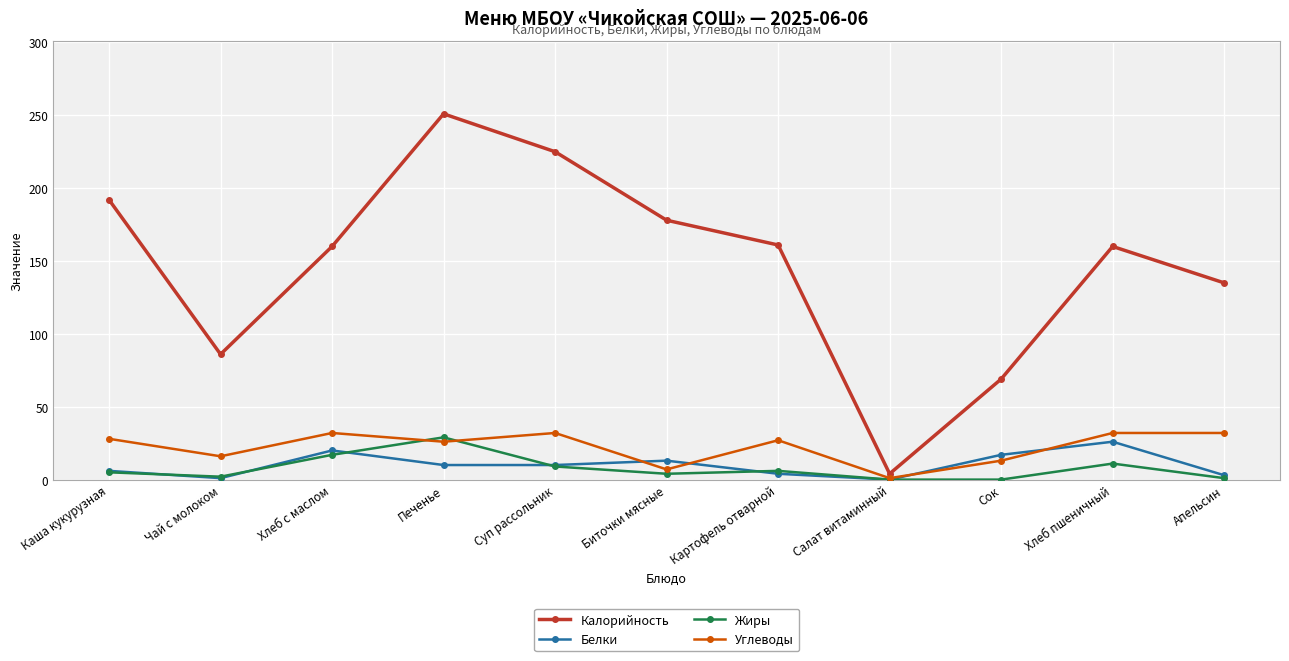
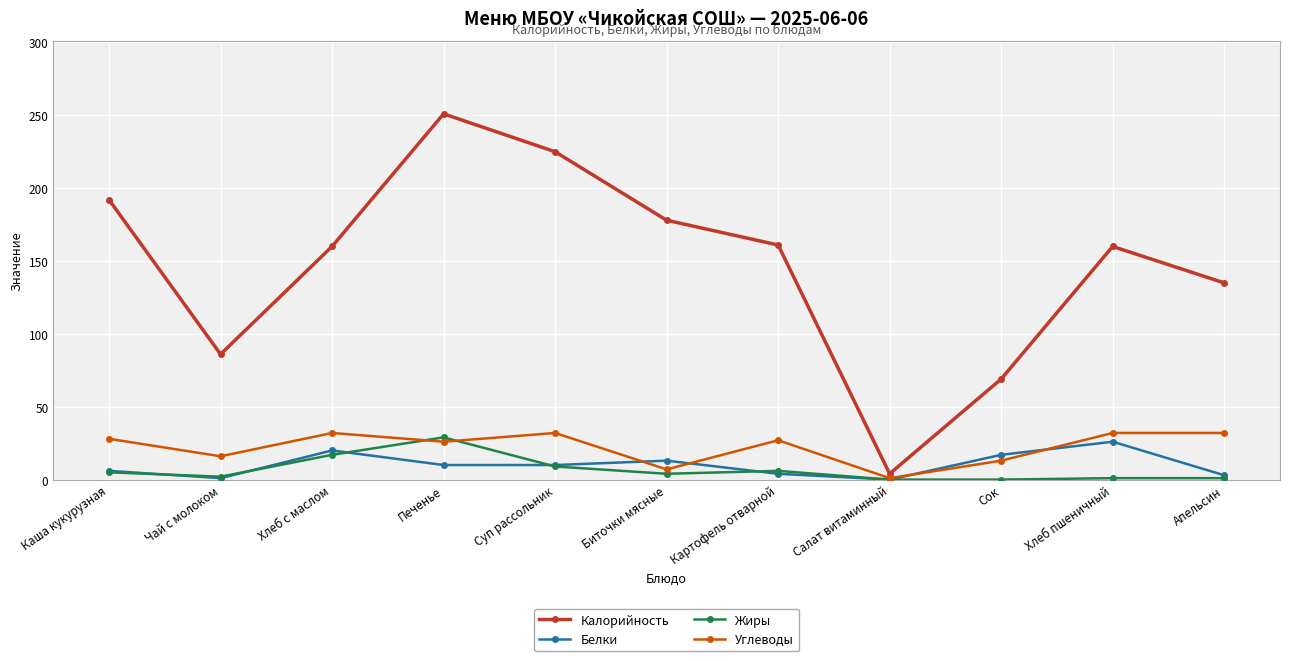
  {
    "Белки": {
      "Хлеб с маслом": 20,
      "Печенье": 10,
      "Биточки мясные": 13,
      "Картофель отварной": 4,
      "Сок": 17,
      "Хлеб пшеничный": 26,
      "Апельсин": 3
    },
    "Жиры": {
      "Хлеб с маслом": 17,
      "Печенье": 29,
      "Биточки мясные": 4,
      "Картофель отварной": 6,
      "Сок": 0,
-     "Хлеб пшеничный": 11,
+     "Хлеб пшеничный": 1,
      "Апельсин": 1
    }
  }
